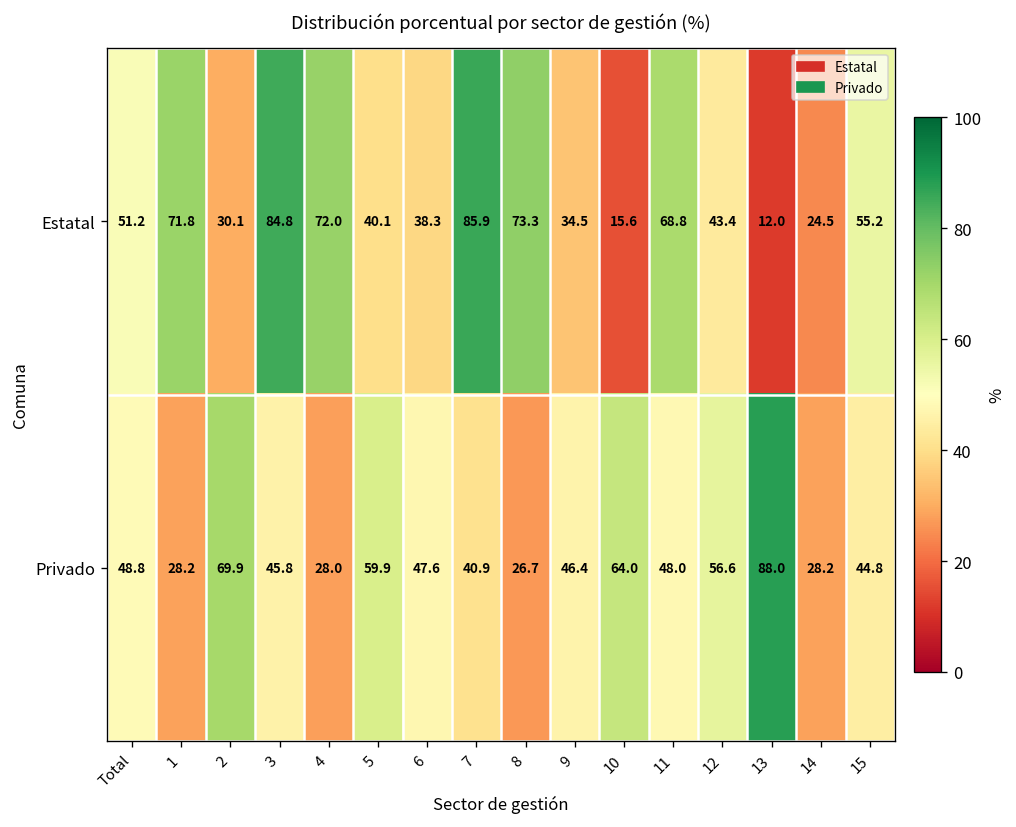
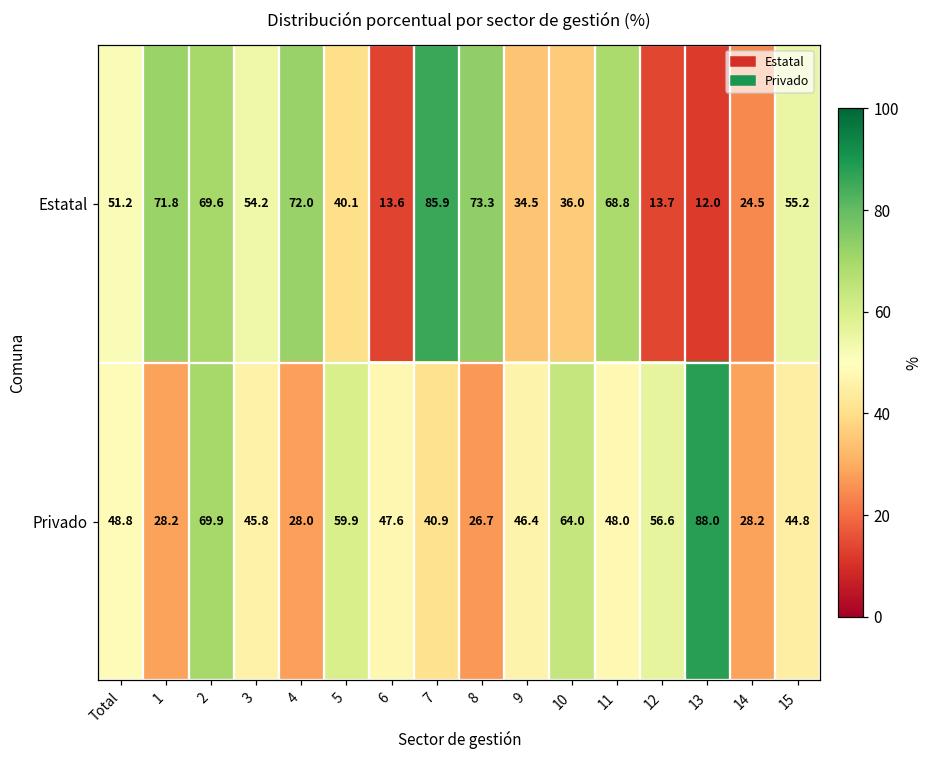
  {
    "Estatal": {
      "Total": 51.2,
      "1": 71.8,
-     "2": 30.1,
-     "3": 84.8,
+     "2": 69.6,
+     "3": 54.2,
      "4": 72.0,
      "5": 40.1,
-     "6": 38.3,
+     "6": 13.6,
      "7": 85.9,
      "8": 73.3,
      "9": 34.5,
-     "10": 15.6,
+     "10": 36.0,
      "11": 68.8,
-     "12": 43.4,
+     "12": 13.7,
      "13": 12.0,
      "14": 24.5,
      "15": 55.2
    },
    "Privado": {
      "Total": 48.8,
      "1": 28.2,
      "2": 69.9,
      "3": 45.8,
      "4": 28.0,
      "5": 59.9,
      "6": 47.6,
      "7": 40.9,
      "8": 26.7,
      "9": 46.4,
      "10": 64.0,
      "11": 48.0,
      "12": 56.6,
      "13": 88.0,
      "14": 28.2,
      "15": 44.8
    }
  }
